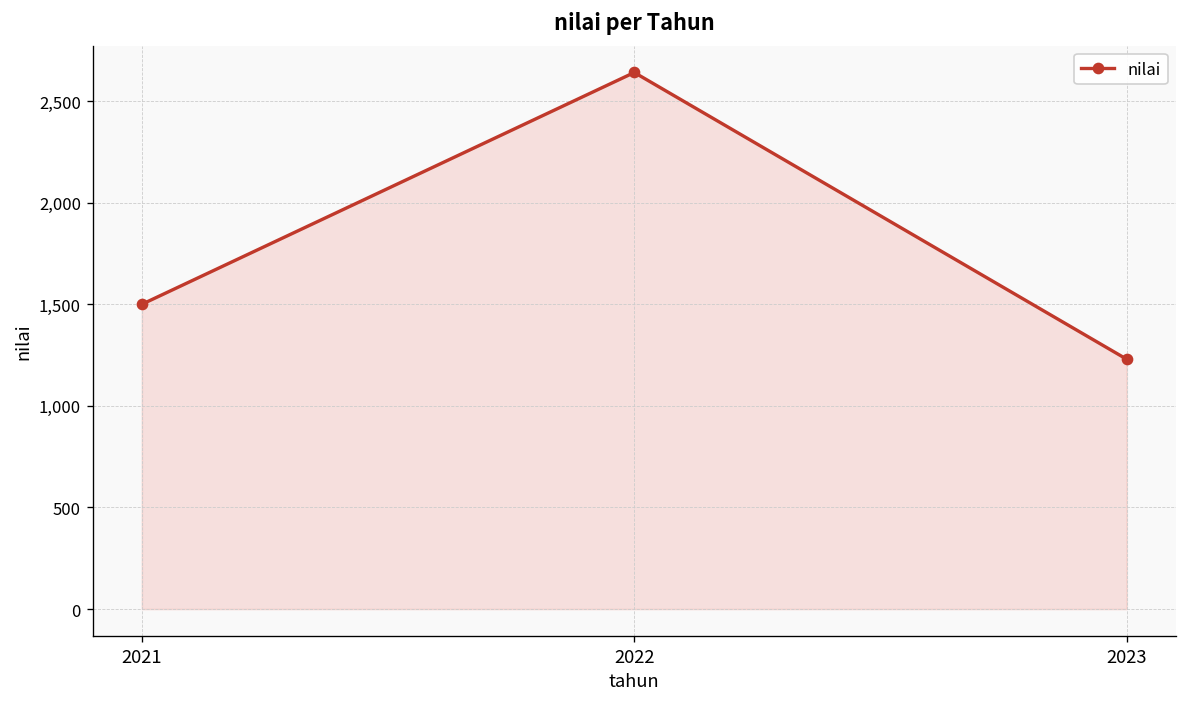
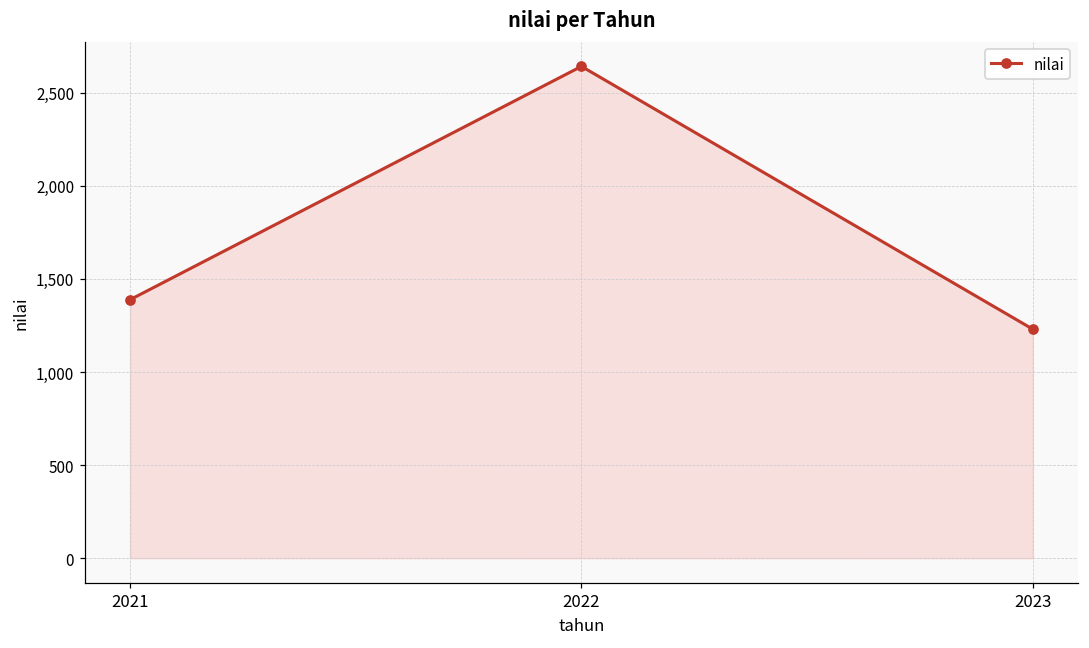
  {
-   "2021": "1,500",
+   "2021": "1,390",
    "2022": "2,640",
    "2023": "1,230"
  }
